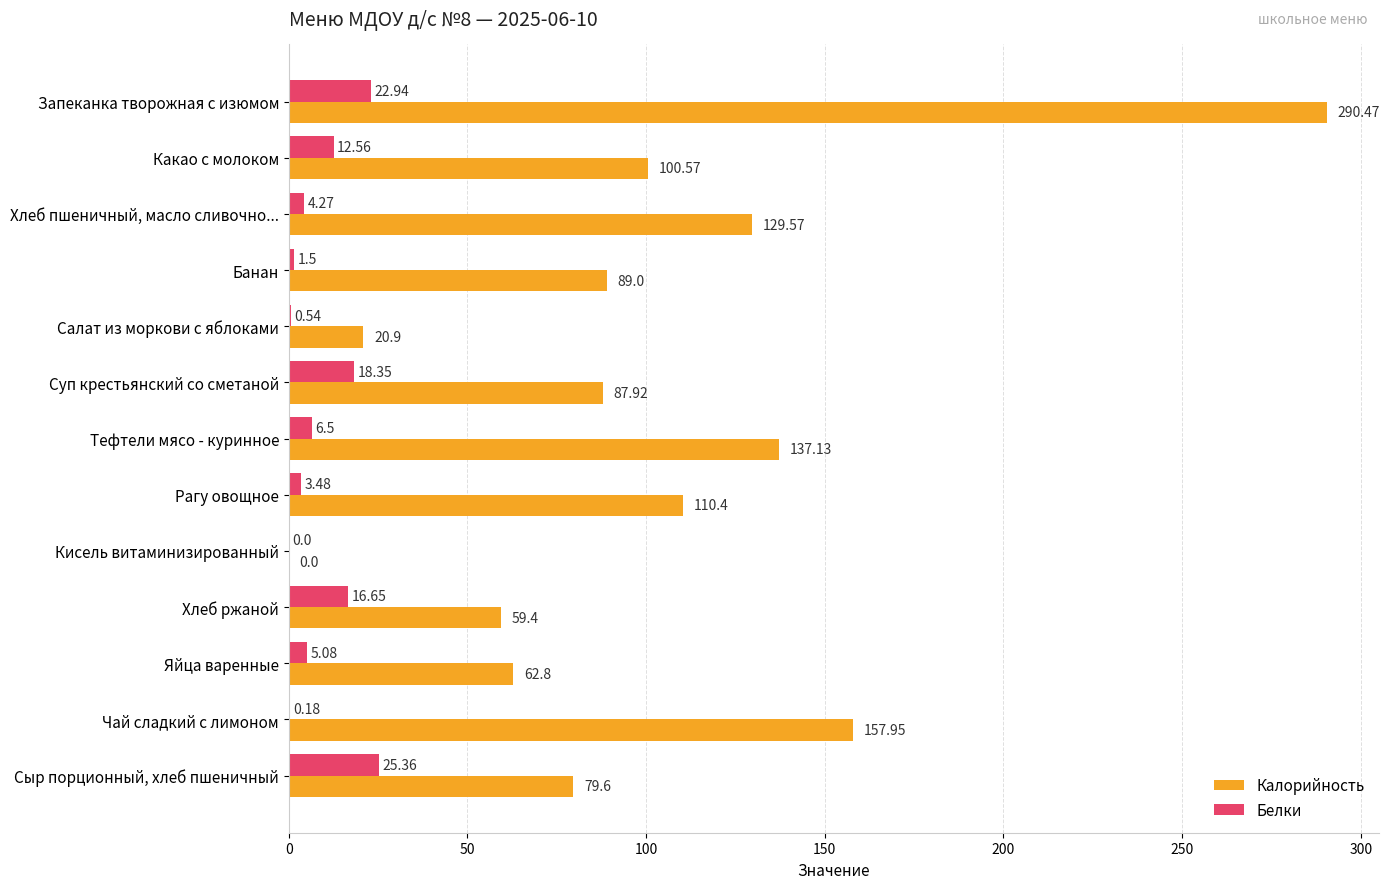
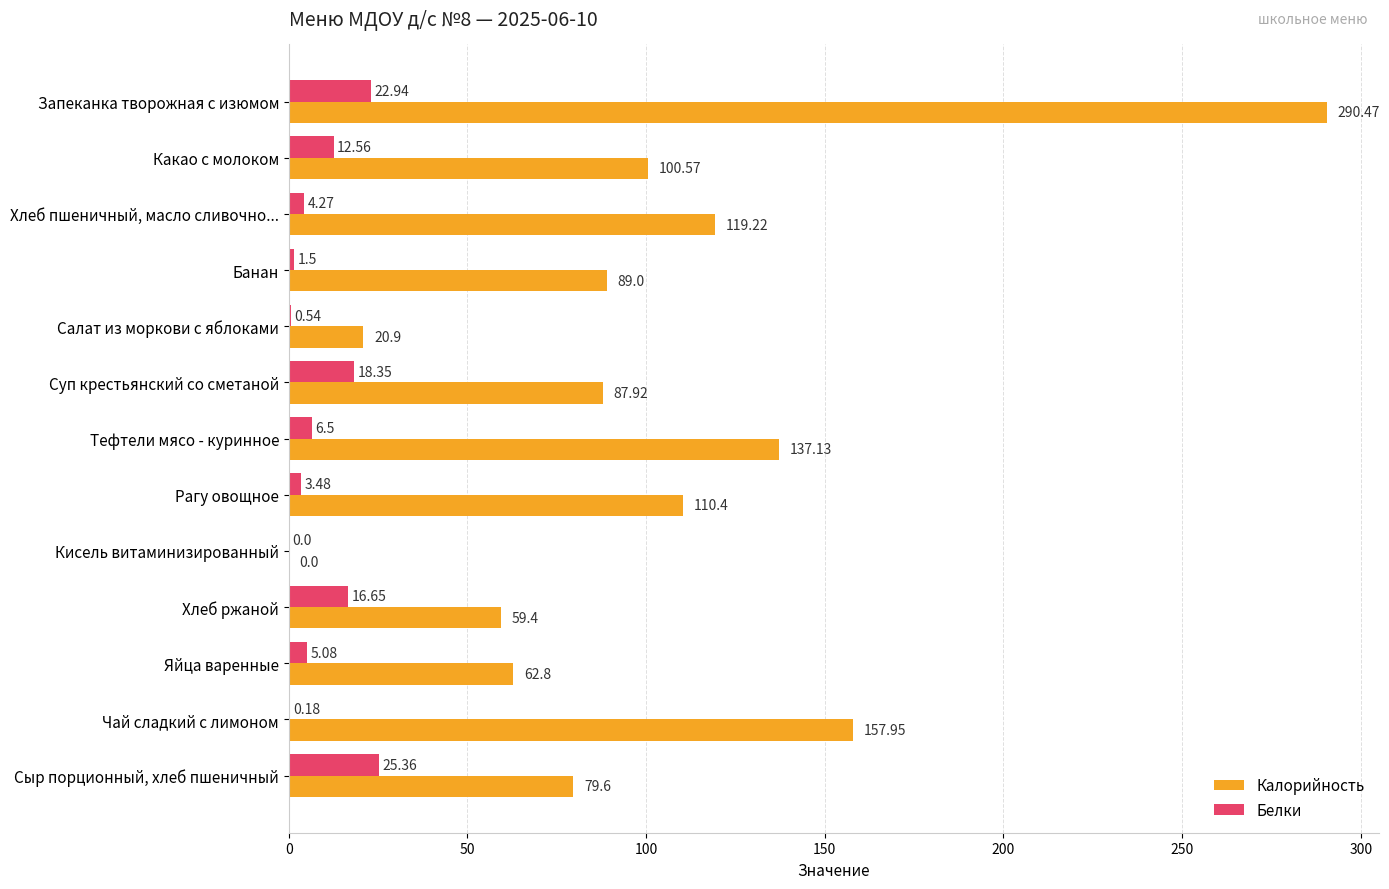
  {
    "Калорийность": {
      "Запеканка творожная с изюмом": 290.47,
      "Какао с молоком": 100.57,
-     "Хлеб пшеничный, масло сливочно...": 129.57,
+     "Хлеб пшеничный, масло сливочно...": 119.22,
      "Банан": 89.0,
      "Салат из моркови с яблоками": 20.9,
      "Суп крестьянский со сметаной": 87.92,
      "Тефтели мясо - куринное": 137.13,
      "Рагу овощное": 110.4,
      "Кисель витаминизированный": 0.0,
      "Хлеб ржаной": 59.4,
      "Яйца варенные": 62.8,
      "Чай сладкий с лимоном": 157.95,
      "Сыр порционный, хлеб пшеничный": 79.6
    },
    "Белки": {
      "Запеканка творожная с изюмом": 22.94,
      "Какао с молоком": 12.56,
      "Хлеб пшеничный, масло сливочно...": 4.27,
      "Банан": 1.5,
      "Салат из моркови с яблоками": 0.54,
      "Суп крестьянский со сметаной": 18.35,
      "Тефтели мясо - куринное": 6.5,
      "Рагу овощное": 3.48,
      "Кисель витаминизированный": 0.0,
      "Хлеб ржаной": 16.65,
      "Яйца варенные": 5.08,
      "Чай сладкий с лимоном": 0.18,
      "Сыр порционный, хлеб пшеничный": 25.36
    }
  }
